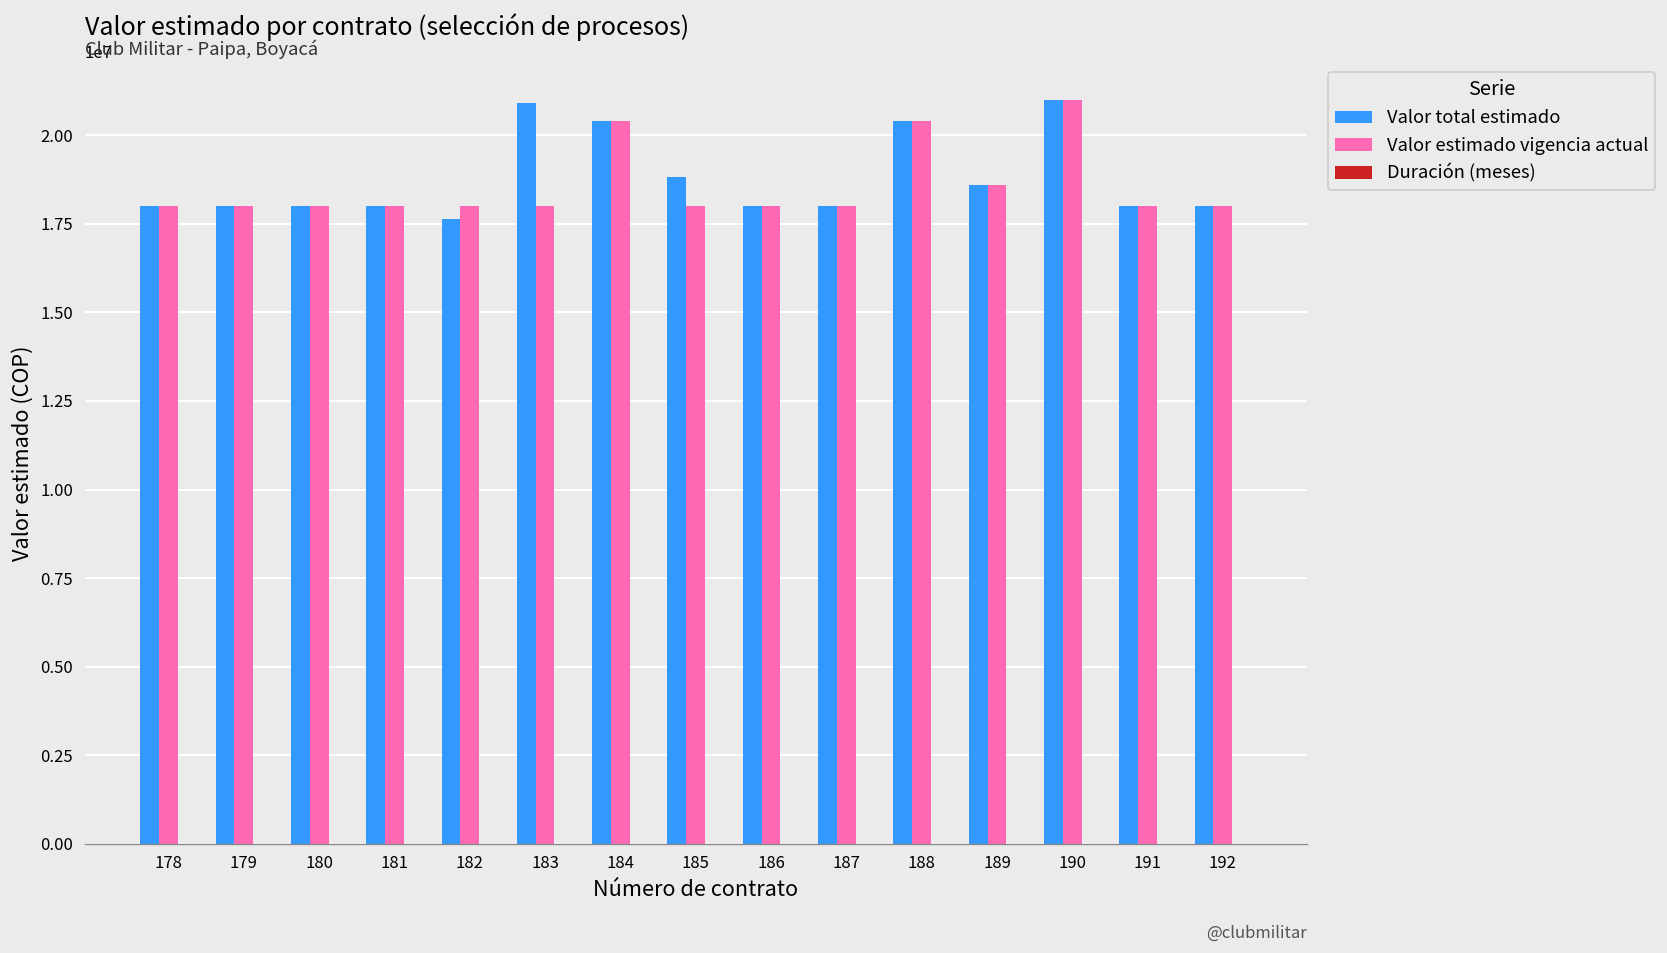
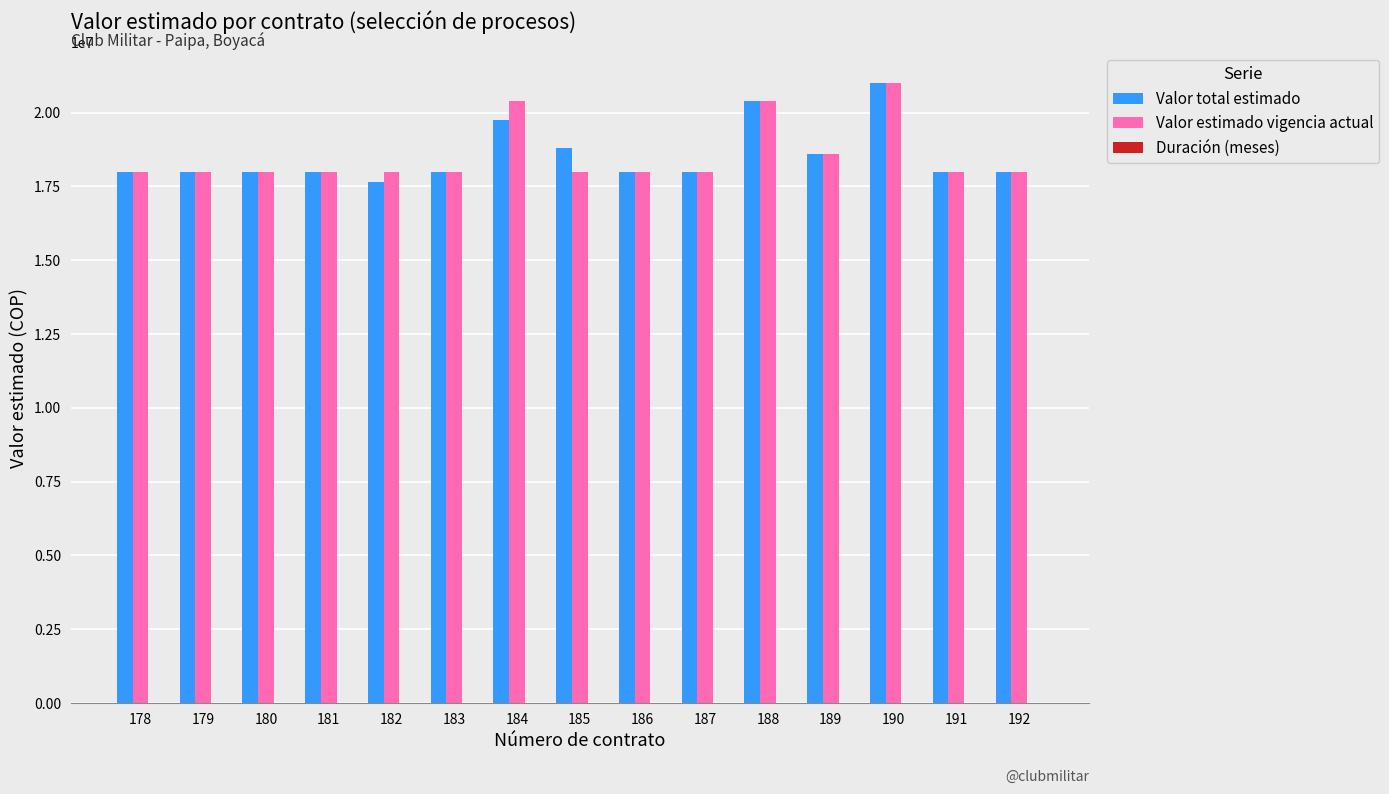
  {
    "Valor total estimado": {
      "178": 18000000,
      "179": 18000000,
      "180": 18000000,
      "181": 18000000,
      "182": 17600000,
-     "183": 20900000,
-     "184": 20400000,
+     "183": 18000000,
+     "184": 19800000,
      "185": 18800000,
      "186": 18000000,
      "187": 18000000,
      "188": 20400000,
      "189": 18600000,
      "190": 21000000,
      "191": 18000000,
      "192": 18000000
    },
    "Valor estimado vigencia actual": {
      "178": 18000000,
      "179": 18000000,
      "180": 18000000,
      "181": 18000000,
      "182": 18000000,
      "183": 18000000,
      "184": 20400000,
      "185": 18000000,
      "186": 18000000,
      "187": 18000000,
      "188": 20400000,
      "189": 18600000,
      "190": 21000000,
      "191": 18000000,
      "192": 18000000
    }
  }
